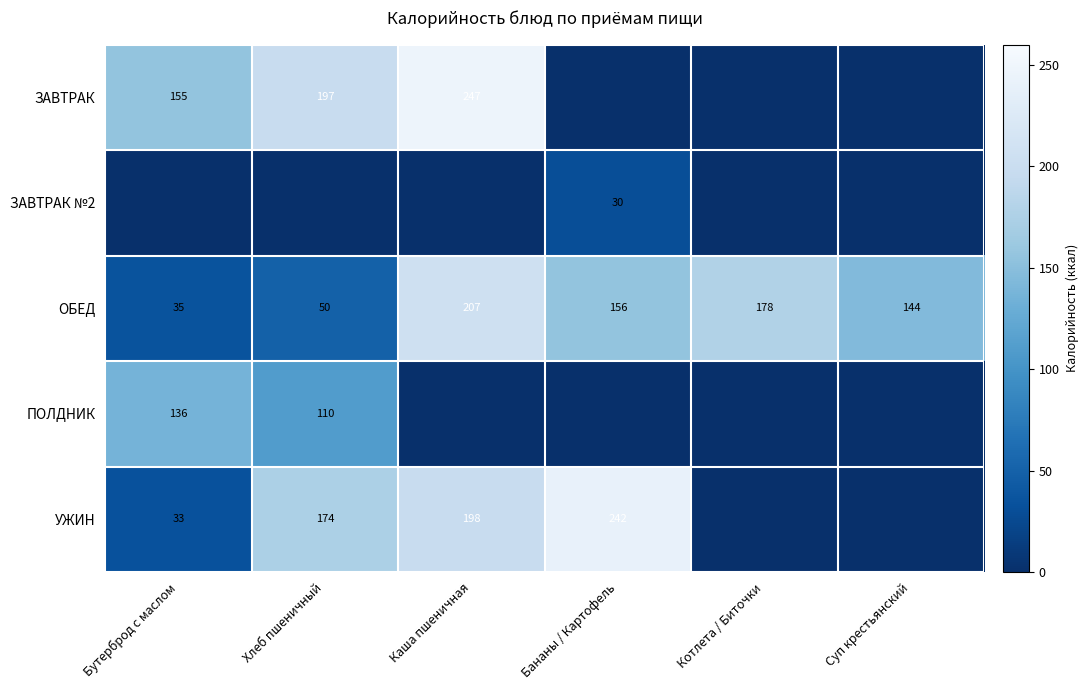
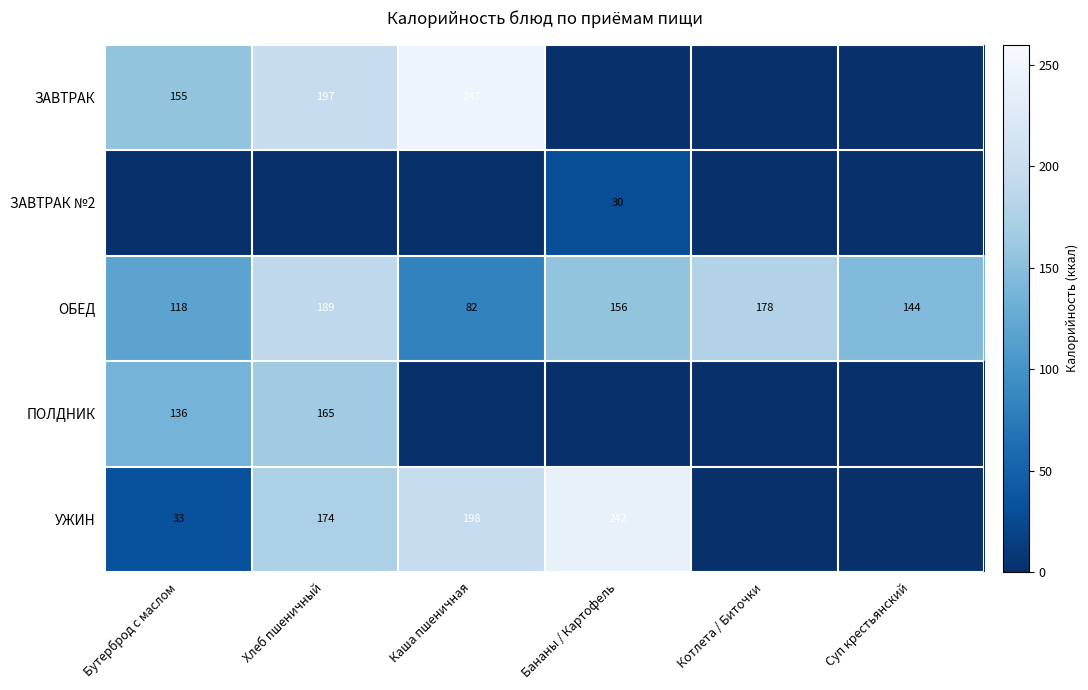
  {
    "ЗАВТРАК": {
      "Бутерброд с маслом": 155,
      "Хлеб пшеничный": 197
    },
    "ЗАВТРАК №2": {
      "Бананы / Картофель": 30
    },
    "ОБЕД": {
-     "Бутерброд с маслом": 35,
-     "Хлеб пшеничный": 50,
-     "Каша пшеничная": 207,
+     "Бутерброд с маслом": 118,
+     "Хлеб пшеничный": 189,
+     "Каша пшеничная": 82,
      "Бананы / Картофель": 156,
      "Котлета / Биточки": 178,
      "Суп крестьянский": 144
    },
    "ПОЛДНИК": {
      "Бутерброд с маслом": 136,
-     "Хлеб пшеничный": 110
+     "Хлеб пшеничный": 165
    },
    "УЖИН": {
      "Бутерброд с маслом": 33,
      "Хлеб пшеничный": 174,
      "Каша пшеничная": 198
    }
  }
